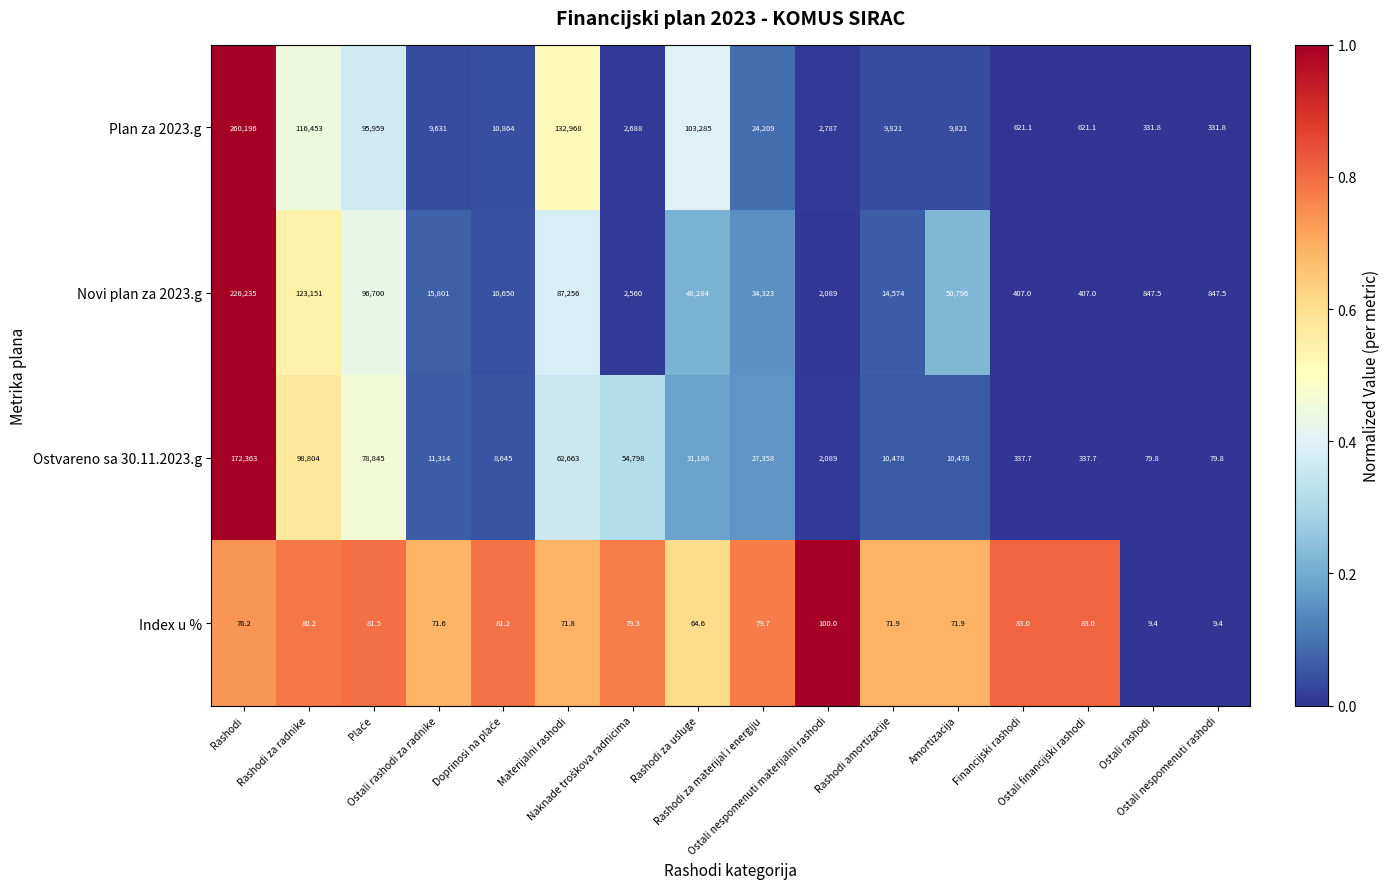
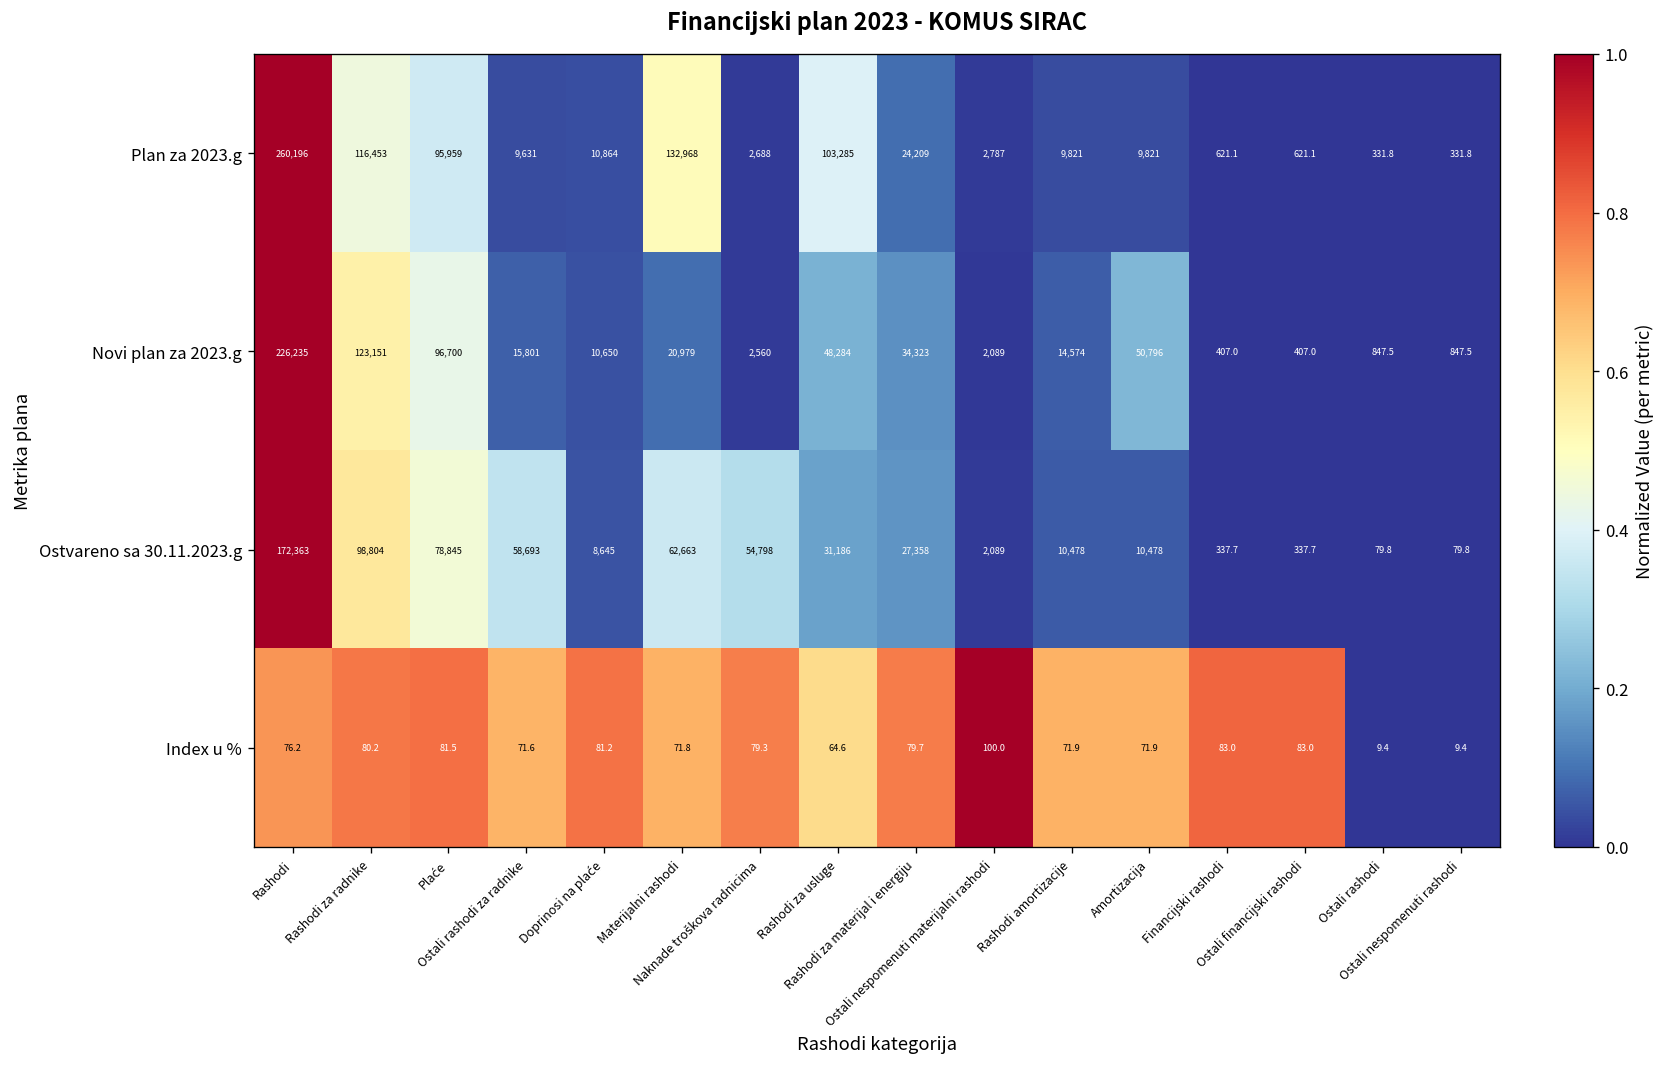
  {
    "Plan za 2023.g": {
      "Rashodi": "260,196",
      "Rashodi za radnike": "116,453",
      "Plaće": "95,959",
      "Ostali rashodi za radnike": "9,631",
      "Doprinosi na plaće": "10,864",
      "Materijalni rashodi": "132,968",
      "Naknade troškova radnicima": "2,688",
      "Rashodi za usluge": "103,285",
      "Rashodi za materijal i energiju": "24,209",
      "Ostali nespomenuti materijalni rashodi": "2,787",
      "Rashodi amortizacije": "9,821",
      "Amortizacija": "9,821",
      "Financijski rashodi": "621.1",
      "Ostali financijski rashodi": "621.1",
      "Ostali rashodi": "331.8",
      "Ostali nespomenuti rashodi": "331.8"
    },
    "Novi plan za 2023.g": {
      "Rashodi": "226,235",
      "Rashodi za radnike": "123,151",
      "Plaće": "96,700",
      "Ostali rashodi za radnike": "15,801",
      "Doprinosi na plaće": "10,650",
-     "Materijalni rashodi": "87,256",
+     "Materijalni rashodi": "20,979",
      "Naknade troškova radnicima": "2,560",
      "Rashodi za usluge": "48,284",
      "Rashodi za materijal i energiju": "34,323",
      "Ostali nespomenuti materijalni rashodi": "2,089",
      "Rashodi amortizacije": "14,574",
      "Amortizacija": "50,796",
      "Financijski rashodi": "407.0",
      "Ostali financijski rashodi": "407.0",
      "Ostali rashodi": "847.5",
      "Ostali nespomenuti rashodi": "847.5"
    },
    "Ostvareno sa 30.11.2023.g": {
      "Rashodi": "172,363",
      "Rashodi za radnike": "98,804",
      "Plaće": "78,845",
-     "Ostali rashodi za radnike": "11,314",
+     "Ostali rashodi za radnike": "58,693",
      "Doprinosi na plaće": "8,645",
      "Materijalni rashodi": "62,663",
      "Naknade troškova radnicima": "54,798",
      "Rashodi za usluge": "31,186",
      "Rashodi za materijal i energiju": "27,358",
      "Ostali nespomenuti materijalni rashodi": "2,089",
      "Rashodi amortizacije": "10,478",
      "Amortizacija": "10,478",
      "Financijski rashodi": "337.7",
      "Ostali financijski rashodi": "337.7",
      "Ostali rashodi": "79.8",
      "Ostali nespomenuti rashodi": "79.8"
    },
    "Index u %": {
      "Rashodi": "76.2",
      "Rashodi za radnike": "80.2",
      "Plaće": "81.5",
      "Ostali rashodi za radnike": "71.6",
      "Doprinosi na plaće": "81.2",
      "Materijalni rashodi": "71.8",
      "Naknade troškova radnicima": "79.3",
      "Rashodi za usluge": "64.6",
      "Rashodi za materijal i energiju": "79.7",
      "Ostali nespomenuti materijalni rashodi": "100.0",
      "Rashodi amortizacije": "71.9",
      "Amortizacija": "71.9",
      "Financijski rashodi": "83.0",
      "Ostali financijski rashodi": "83.0",
      "Ostali rashodi": "9.4",
      "Ostali nespomenuti rashodi": "9.4"
    }
  }
